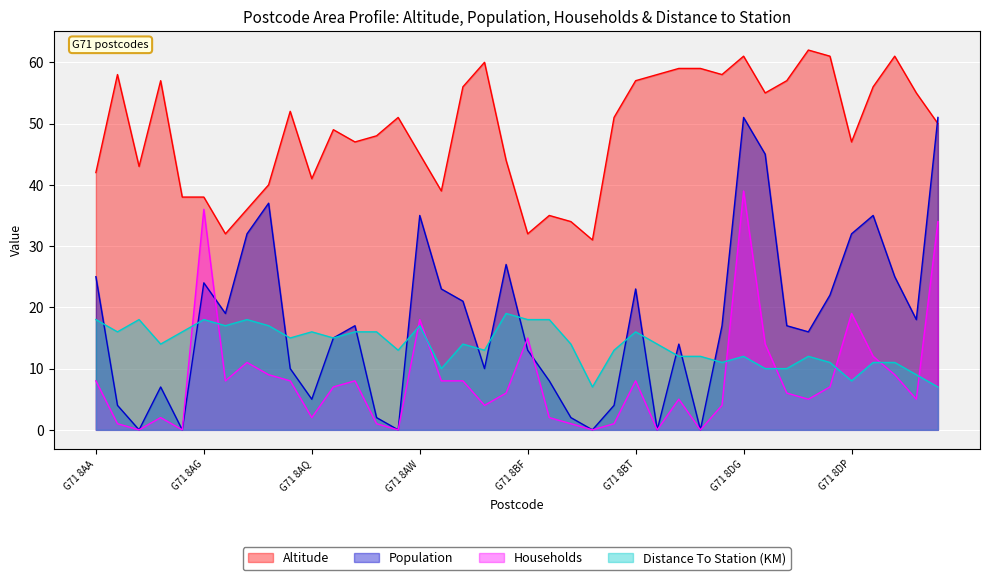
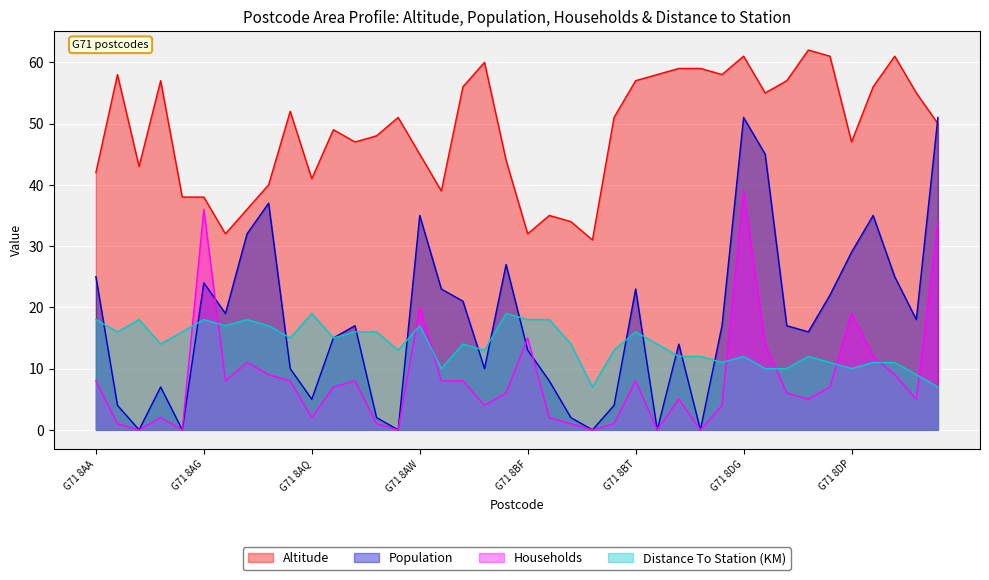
  {
    "Altitude": {
      "G71 8AA": 42,
      "G71 8AG": 38,
      "G71 8AQ": 41,
      "G71 8AW": 45,
      "G71 8BF": 32,
      "G71 8BT": 57,
      "G71 8DG": 61,
      "G71 8DP": 47
    },
    "Population": {
      "G71 8AA": 25,
      "G71 8AG": 24,
      "G71 8AQ": 5,
      "G71 8AW": 35,
      "G71 8BF": 13,
      "G71 8BT": 23,
      "G71 8DG": 51,
-     "G71 8DP": 32
+     "G71 8DP": 29
    },
    "Households": {
      "G71 8AA": 8,
      "G71 8AG": 36,
      "G71 8AQ": 2,
-     "G71 8AW": 18,
+     "G71 8AW": 20,
      "G71 8BF": 15,
      "G71 8BT": 8,
      "G71 8DG": 39,
      "G71 8DP": 19
    },
    "Distance To Station (KM)": {
      "G71 8AA": 18,
      "G71 8AG": 18,
-     "G71 8AQ": 16,
+     "G71 8AQ": 19,
      "G71 8AW": 17,
      "G71 8BF": 18,
      "G71 8BT": 16,
      "G71 8DG": 12,
-     "G71 8DP": 8
+     "G71 8DP": 10
    }
  }
